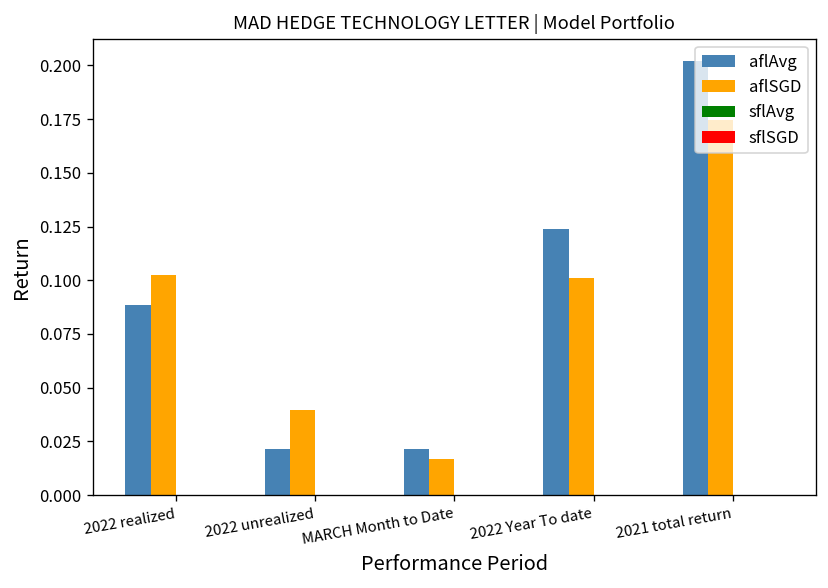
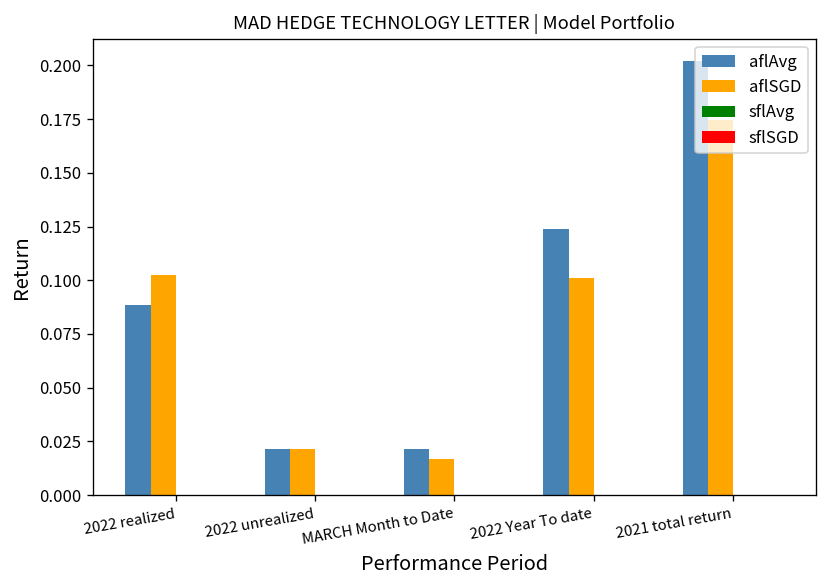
  {
    "aflAvg": {
      "2022 realized": 0.089,
      "2022 unrealized": 0.022,
      "MARCH Month to Date": 0.022,
      "2022 Year To date": 0.124,
      "2021 total return": 0.202
    },
    "aflSGD": {
      "2022 realized": 0.102,
-     "2022 unrealized": 0.040,
+     "2022 unrealized": 0.022,
      "MARCH Month to Date": 0.017,
      "2022 Year To date": 0.101
    },
    "sflAvg": {
      "2022 realized": 0.000,
      "2022 unrealized": 0.000,
      "MARCH Month to Date": 0.000,
      "2022 Year To date": 0.000,
      "2021 total return": 0.000
    },
    "sflSGD": {
      "2022 realized": 0.000,
      "2022 unrealized": 0.000,
      "MARCH Month to Date": 0.000,
      "2022 Year To date": 0.000,
      "2021 total return": 0.000
    }
  }
